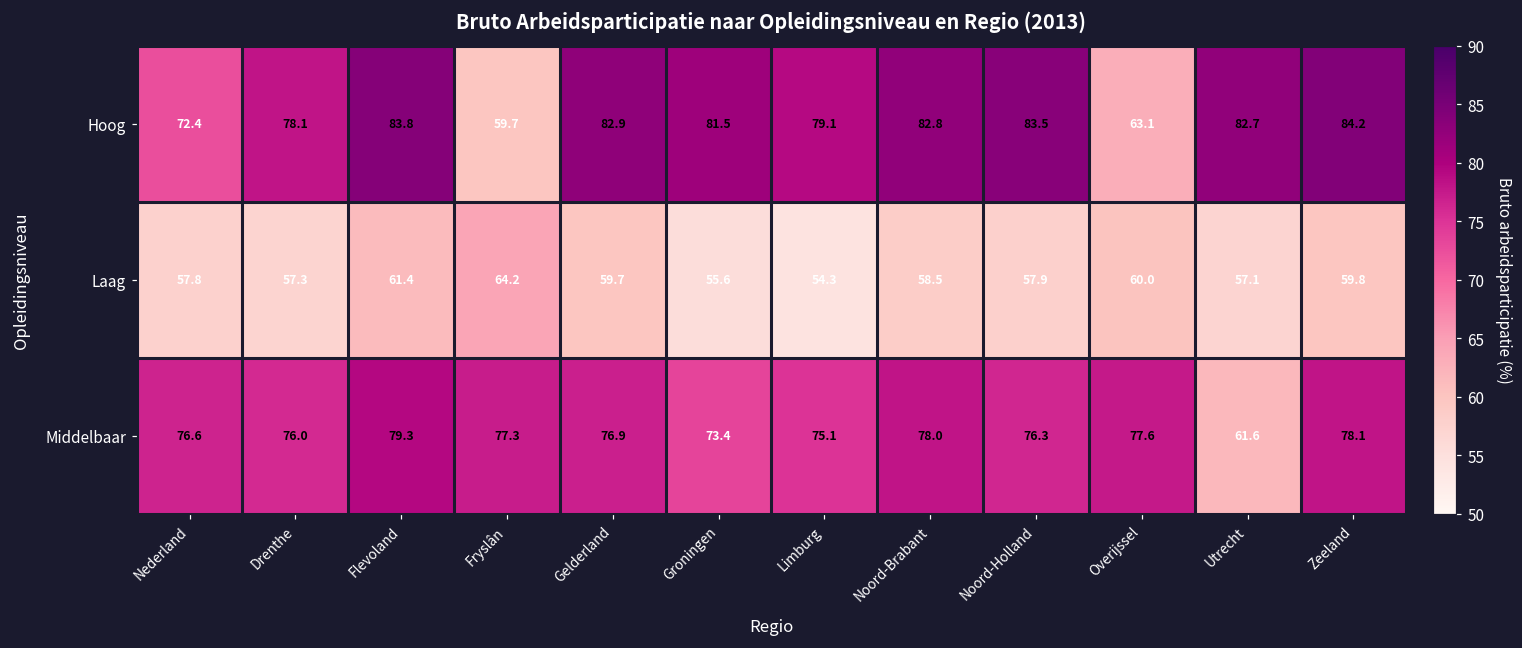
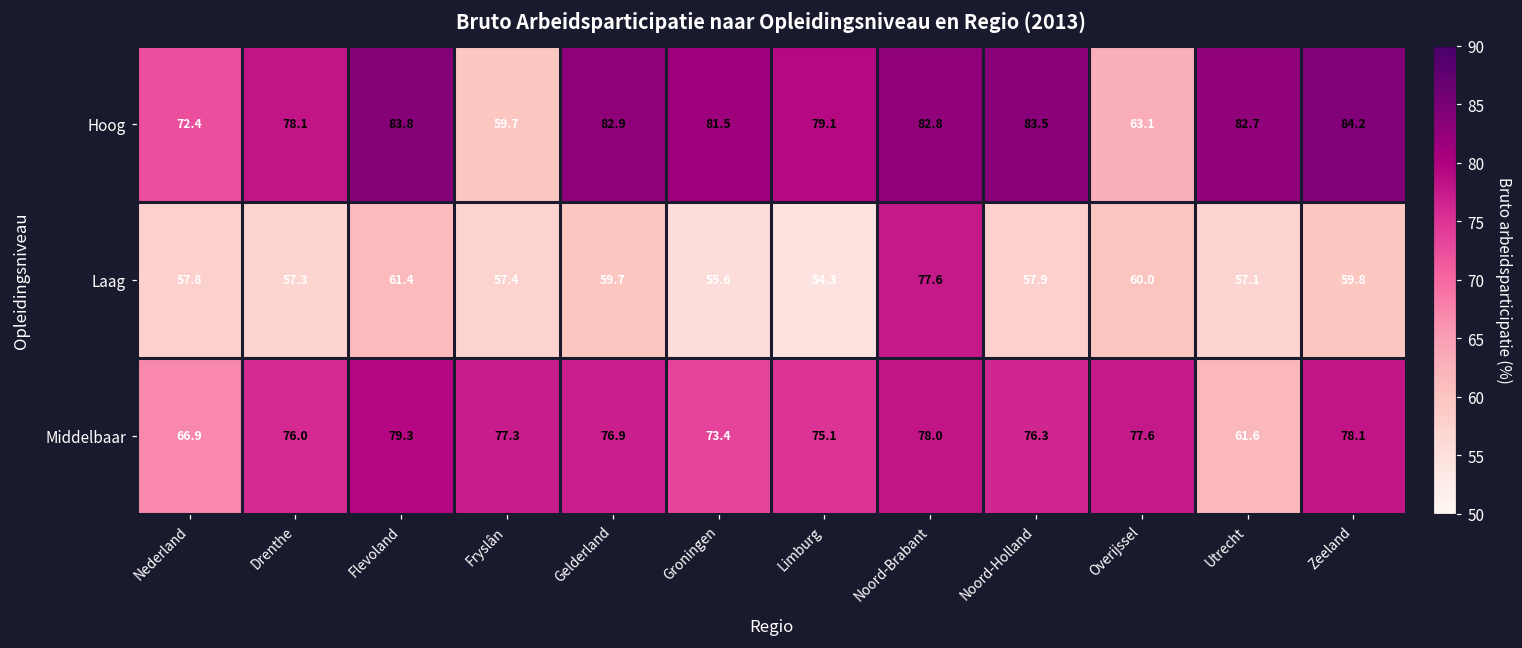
  {
    "Hoog": {
      "Nederland": 72.4,
      "Drenthe": 78.1,
      "Flevoland": 83.8,
      "Fryslân": 59.7,
      "Gelderland": 82.9,
      "Groningen": 81.5,
      "Limburg": 79.1,
      "Noord-Brabant": 82.8,
      "Noord-Holland": 83.5,
      "Overijssel": 63.1,
      "Utrecht": 82.7,
      "Zeeland": 84.2
    },
    "Laag": {
      "Nederland": 57.8,
      "Flevoland": 61.4,
-     "Fryslân": 64.2,
+     "Fryslân": 57.4,
      "Gelderland": 59.7,
-     "Noord-Brabant": 58.5,
+     "Noord-Brabant": 77.6,
      "Noord-Holland": 57.9,
      "Overijssel": 60.0,
      "Zeeland": 59.8
    },
    "Middelbaar": {
-     "Nederland": 76.6,
+     "Nederland": 66.9,
      "Drenthe": 76.0,
      "Flevoland": 79.3,
      "Fryslân": 77.3,
      "Gelderland": 76.9,
      "Groningen": 73.4,
      "Limburg": 75.1,
      "Noord-Brabant": 78.0,
      "Noord-Holland": 76.3,
      "Overijssel": 77.6,
      "Utrecht": 61.6,
      "Zeeland": 78.1
    }
  }
